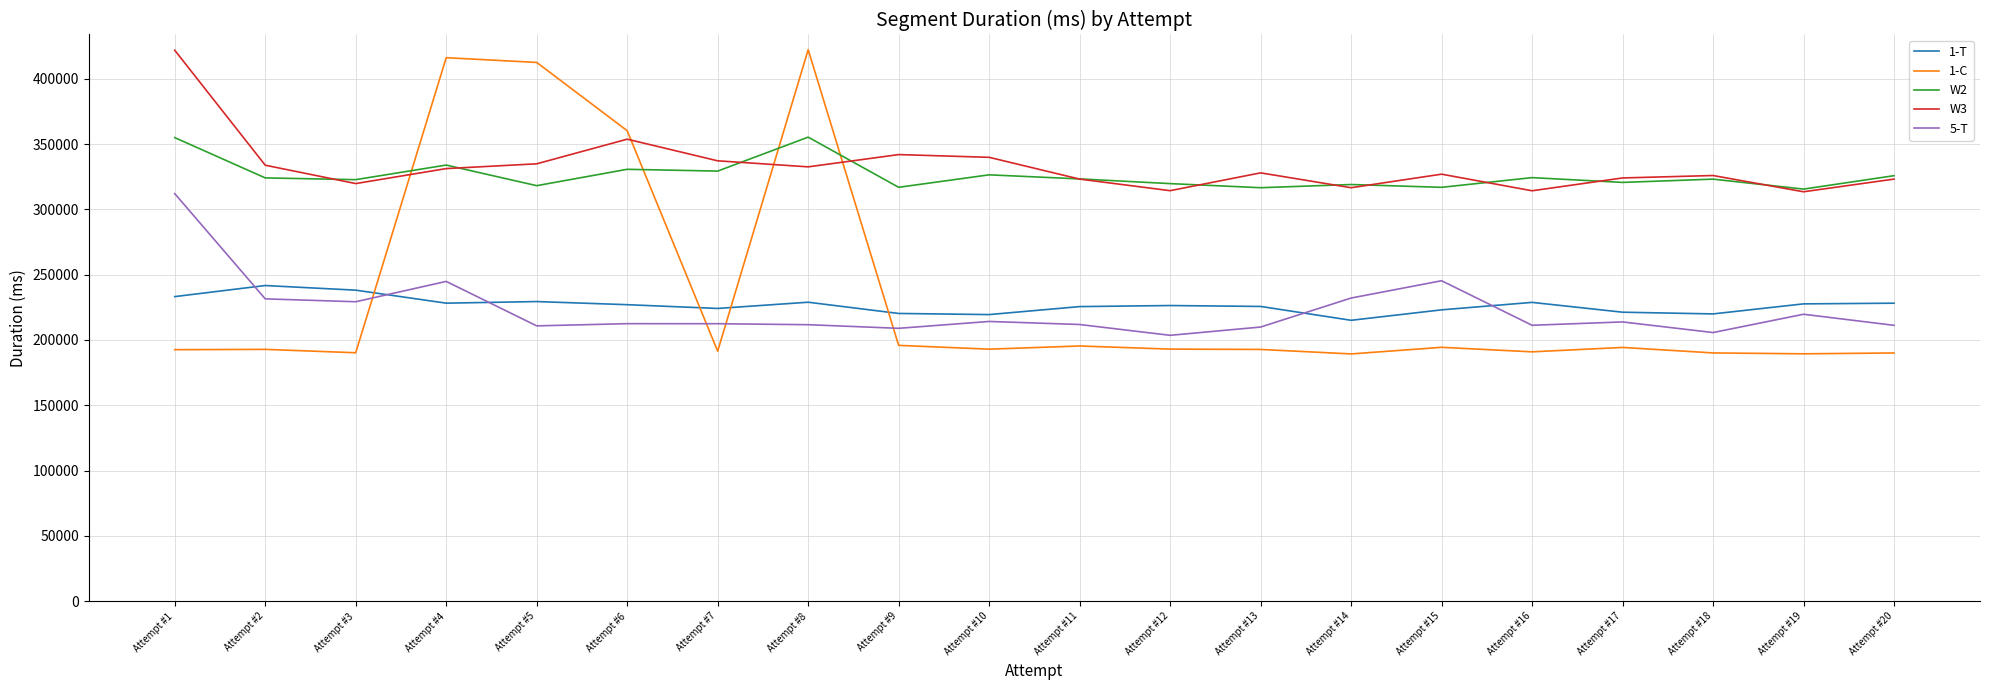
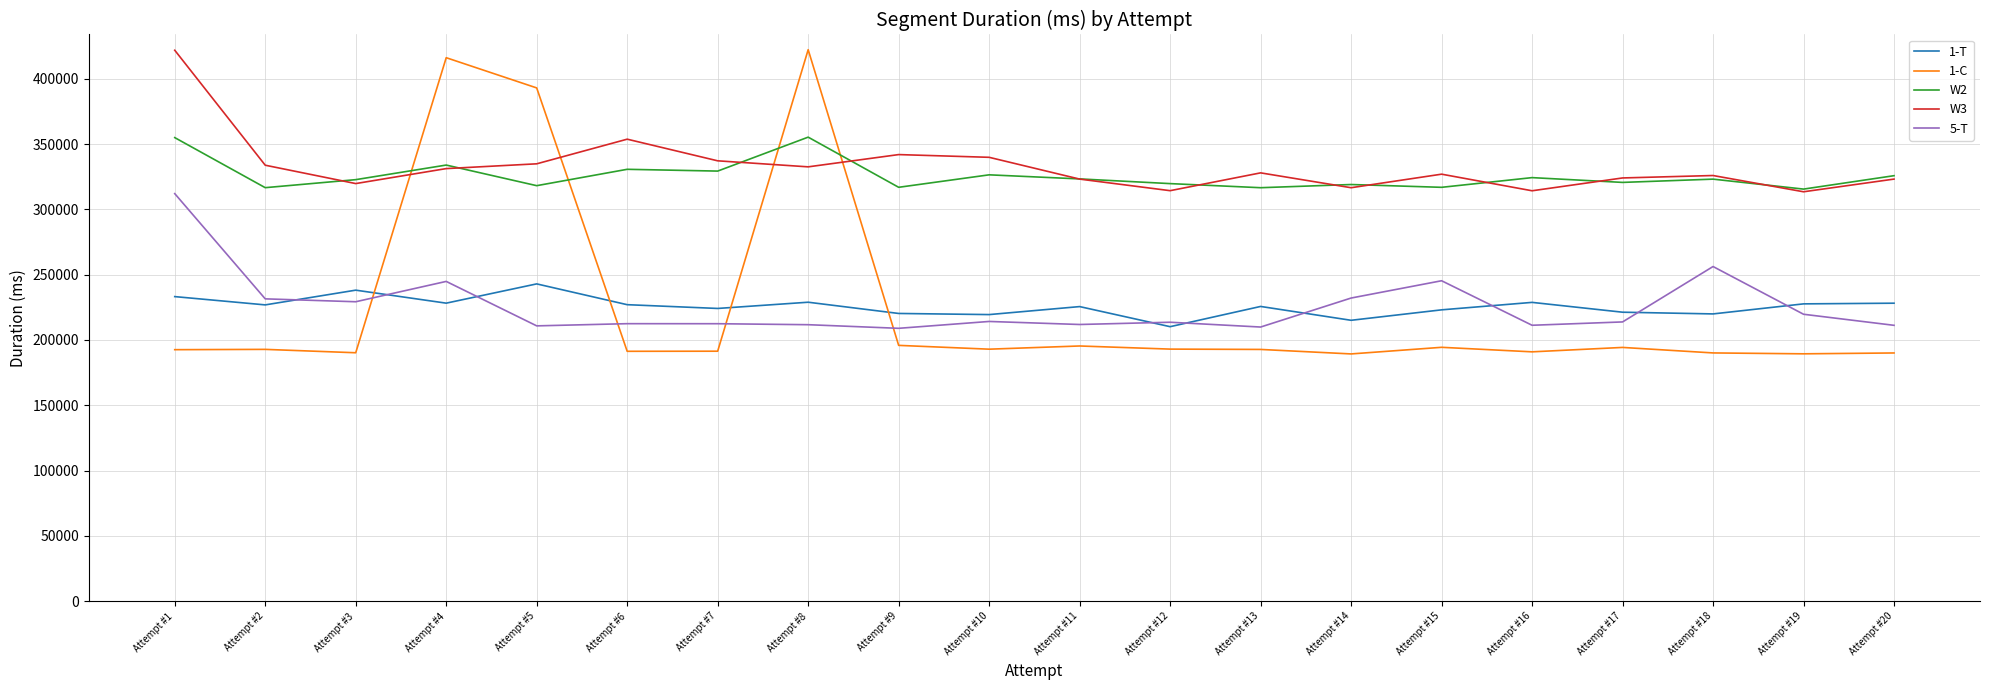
  {
    "1-T": {
      "Attempt #1": 233000,
-     "Attempt #2": 242000,
+     "Attempt #2": 227000,
      "Attempt #3": 238000,
      "Attempt #4": 228000,
-     "Attempt #5": 229000,
+     "Attempt #5": 243000,
      "Attempt #6": 227000,
      "Attempt #7": 224000,
      "Attempt #8": 229000,
      "Attempt #9": 220000,
      "Attempt #10": 219000,
      "Attempt #11": 226000,
-     "Attempt #12": 226000,
+     "Attempt #12": 210000,
      "Attempt #13": 226000,
      "Attempt #14": 215000,
      "Attempt #15": 223000,
      "Attempt #16": 229000,
      "Attempt #17": 221000,
      "Attempt #18": 220000,
      "Attempt #19": 228000,
      "Attempt #20": 228000
    },
    "1-C": {
      "Attempt #1": 193000,
      "Attempt #2": 193000,
      "Attempt #3": 190000,
      "Attempt #4": 416000,
-     "Attempt #5": 412000,
-     "Attempt #6": 360000,
+     "Attempt #5": 393000,
+     "Attempt #6": 191000,
      "Attempt #7": 191000,
      "Attempt #8": 422000,
      "Attempt #9": 196000,
      "Attempt #10": 193000,
      "Attempt #11": 195000,
      "Attempt #12": 193000,
      "Attempt #13": 193000,
      "Attempt #14": 189000,
      "Attempt #15": 194000,
      "Attempt #16": 191000,
      "Attempt #17": 194000,
      "Attempt #18": 190000,
      "Attempt #19": 189000,
      "Attempt #20": 190000
    },
    "W2": {
      "Attempt #1": 355000,
-     "Attempt #2": 324000,
+     "Attempt #2": 317000,
      "Attempt #3": 323000,
      "Attempt #4": 334000,
      "Attempt #5": 318000,
      "Attempt #6": 331000,
      "Attempt #7": 329000,
      "Attempt #8": 355000,
      "Attempt #9": 317000,
      "Attempt #10": 326000,
      "Attempt #12": 320000,
      "Attempt #13": 317000,
      "Attempt #14": 319000,
      "Attempt #15": 317000,
      "Attempt #16": 324000,
      "Attempt #17": 321000,
      "Attempt #18": 323000,
      "Attempt #19": 315000,
      "Attempt #20": 326000
    },
    "W3": {
      "Attempt #1": 422000,
      "Attempt #2": 334000,
      "Attempt #3": 320000,
      "Attempt #4": 331000,
      "Attempt #5": 335000,
      "Attempt #6": 354000,
      "Attempt #7": 337000,
      "Attempt #8": 333000,
      "Attempt #9": 342000,
      "Attempt #10": 340000,
      "Attempt #12": 314000,
      "Attempt #13": 328000,
      "Attempt #14": 317000,
      "Attempt #15": 327000,
      "Attempt #16": 314000,
      "Attempt #17": 324000,
      "Attempt #18": 326000,
      "Attempt #19": 313000,
      "Attempt #20": 323000
    },
    "5-T": {
      "Attempt #1": 312000,
      "Attempt #2": 231000,
      "Attempt #3": 229000,
      "Attempt #4": 245000,
      "Attempt #5": 211000,
      "Attempt #6": 212000,
      "Attempt #7": 212000,
      "Attempt #8": 212000,
      "Attempt #9": 209000,
      "Attempt #10": 214000,
      "Attempt #11": 212000,
-     "Attempt #12": 204000,
+     "Attempt #12": 214000,
      "Attempt #13": 210000,
      "Attempt #14": 232000,
      "Attempt #15": 245000,
      "Attempt #16": 211000,
      "Attempt #17": 214000,
-     "Attempt #18": 206000,
+     "Attempt #18": 256000,
      "Attempt #19": 220000,
      "Attempt #20": 211000
    }
  }
